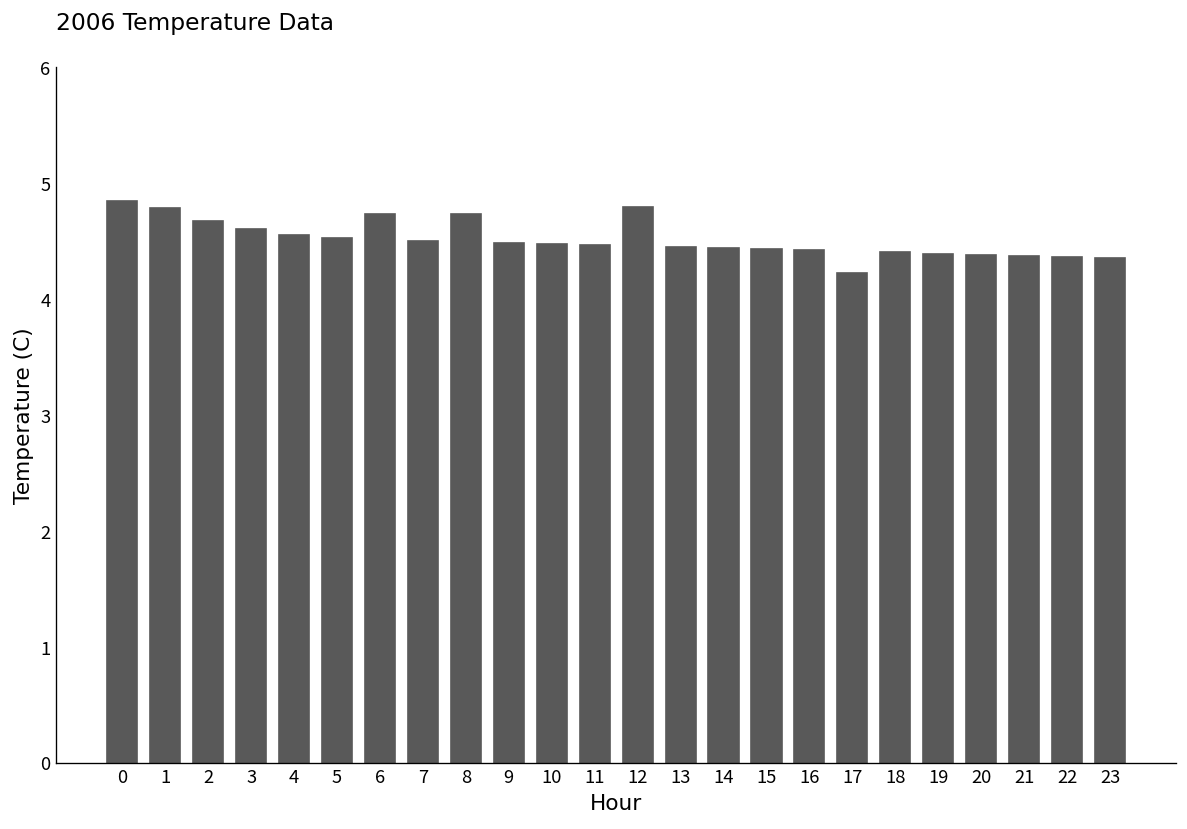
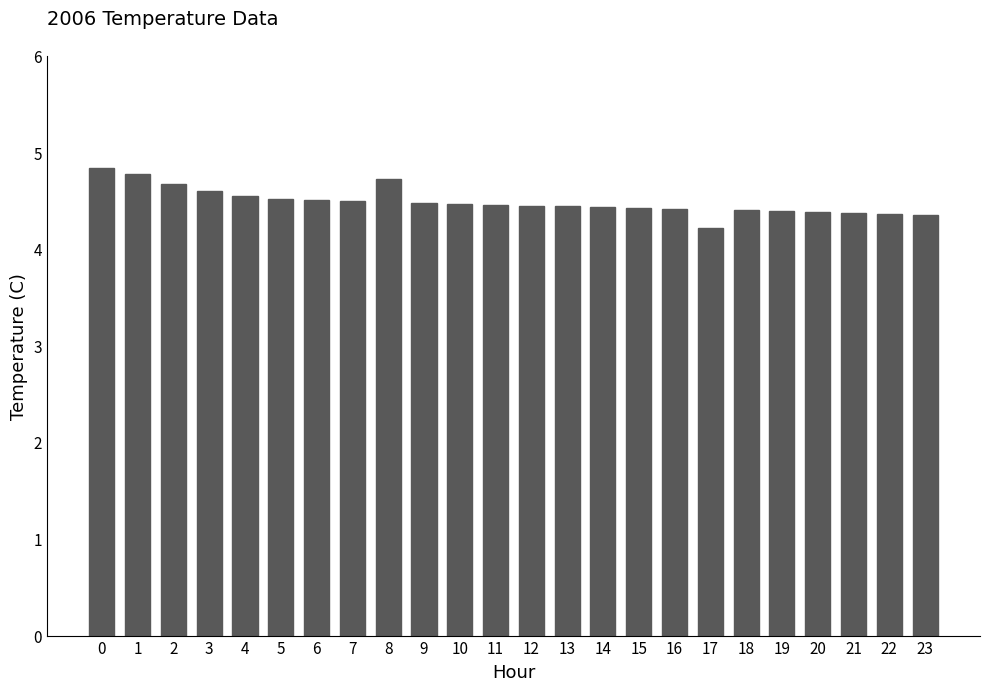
  {
    "0": 4.8,
    "1": 4.8,
    "2": 4.7,
    "3": 4.6,
    "4": 4.6,
    "5": 4.5,
-   "6": 4.7,
+   "6": 4.5,
    "7": 4.5,
    "8": 4.7,
    "9": 4.5,
    "10": 4.5,
    "11": 4.5,
-   "12": 4.8,
+   "12": 4.5,
    "13": 4.5,
    "14": 4.4,
    "15": 4.4,
    "16": 4.4,
    "17": 4.2,
    "18": 4.4,
    "19": 4.4,
    "20": 4.4,
    "21": 4.4,
    "22": 4.4,
    "23": 4.4
  }
